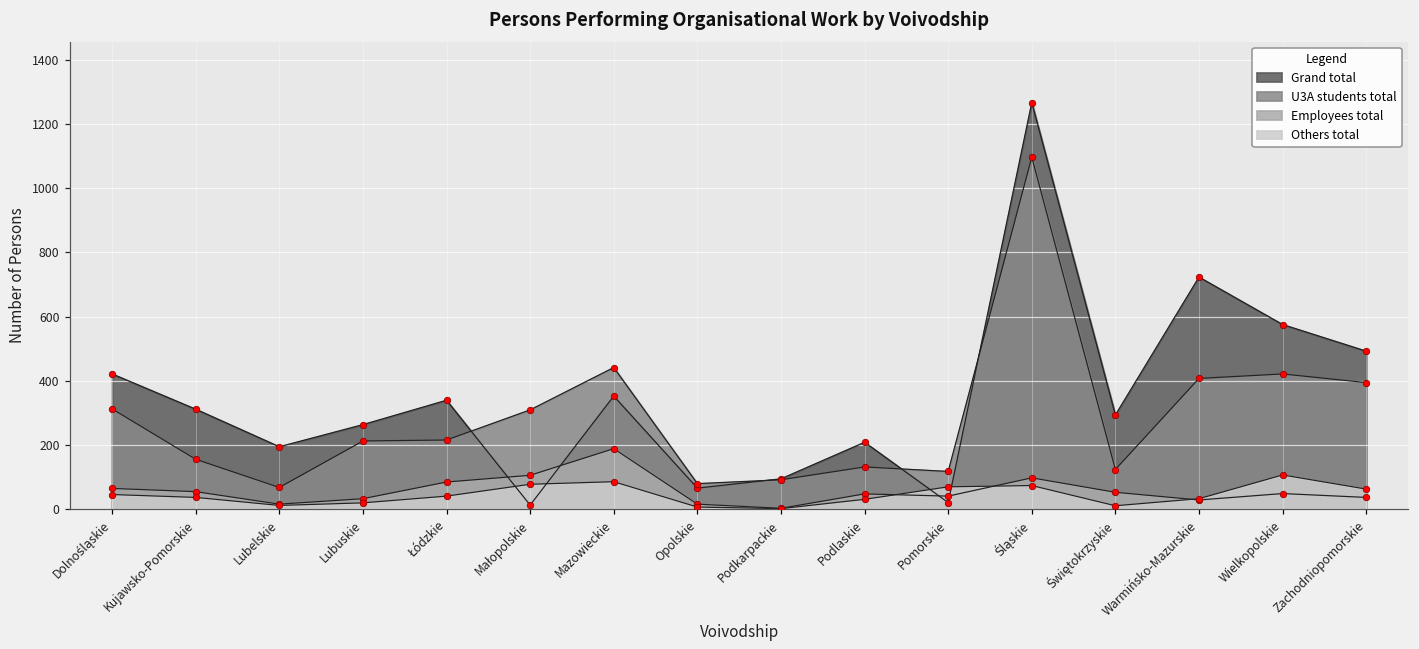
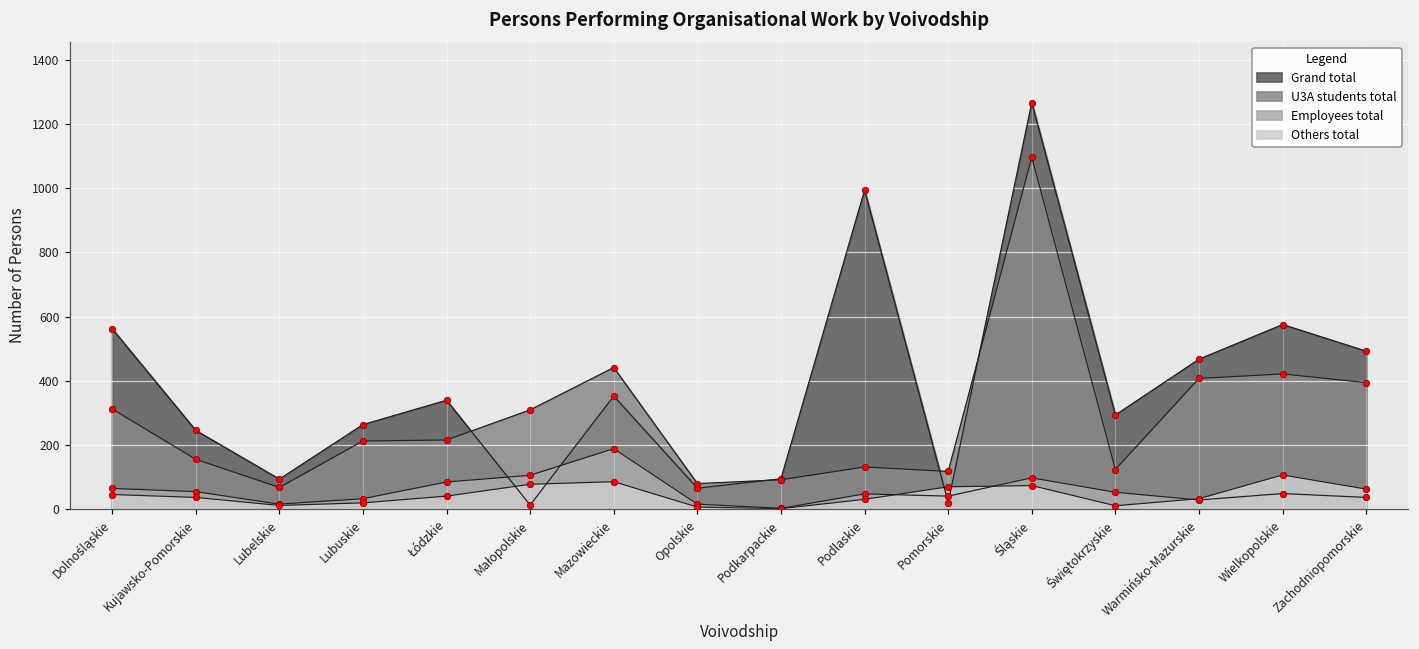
  {
    "Grand total": {
-     "Dolnośląskie": 420,
-     "Kujawsko-Pomorskie": 310,
-     "Lubelskie": 190,
+     "Dolnośląskie": 560,
+     "Kujawsko-Pomorskie": 250,
+     "Lubelskie": 90,
      "Lubuskie": 260,
      "Łódzkie": 340,
      "Małopolskie": 10,
      "Mazowieckie": 350,
      "Opolskie": 70,
-     "Podlaskie": 210,
+     "Podlaskie": 990,
      "Pomorskie": 20,
      "Śląskie": 1270,
      "Świętokrzyskie": 290,
-     "Warmińsko-Mazurskie": 720,
+     "Warmińsko-Mazurskie": 470,
      "Wielkopolskie": 580,
      "Zachodniopomorskie": 490
    }
  }
